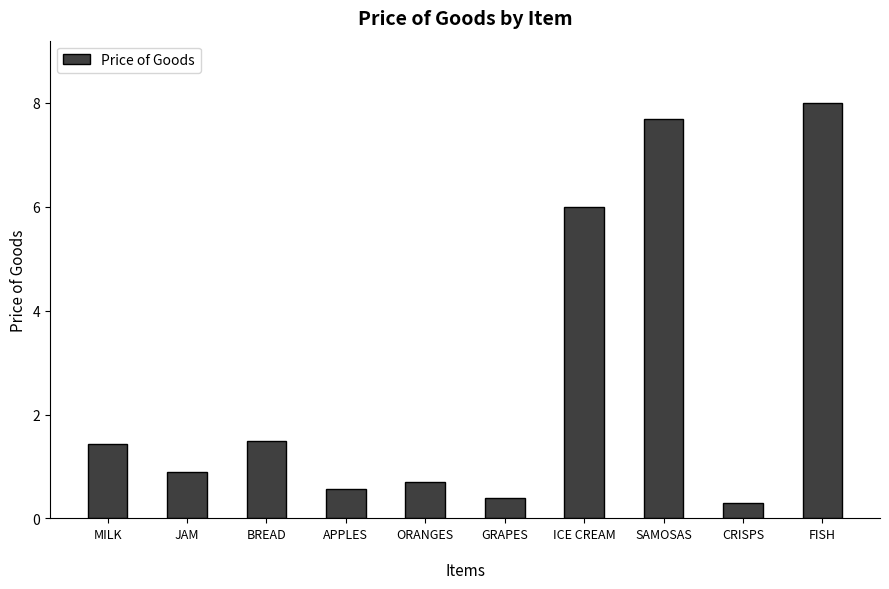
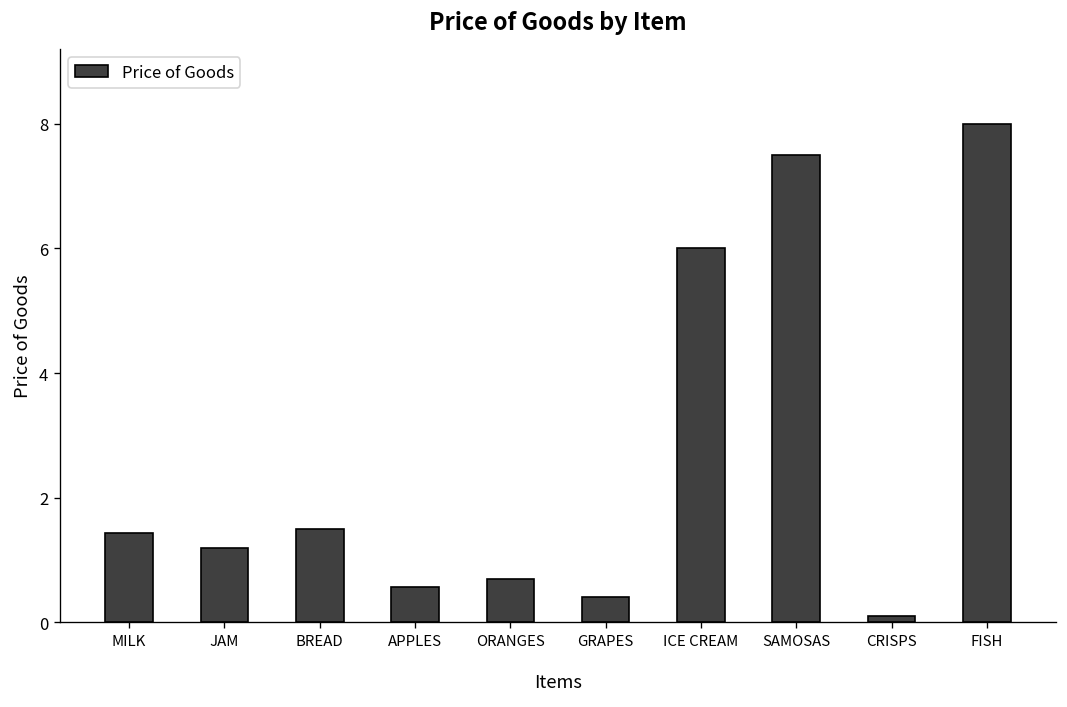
  {
    "MILK": 1.4,
-   "JAM": 0.9,
+   "JAM": 1.2,
    "BREAD": 1.5,
    "APPLES": 0.6,
    "ORANGES": 0.7,
    "GRAPES": 0.4,
    "ICE CREAM": 6.0,
-   "SAMOSAS": 7.7,
-   "CRISPS": 0.3,
+   "SAMOSAS": 7.5,
+   "CRISPS": 0.1,
    "FISH": 8.0
  }
